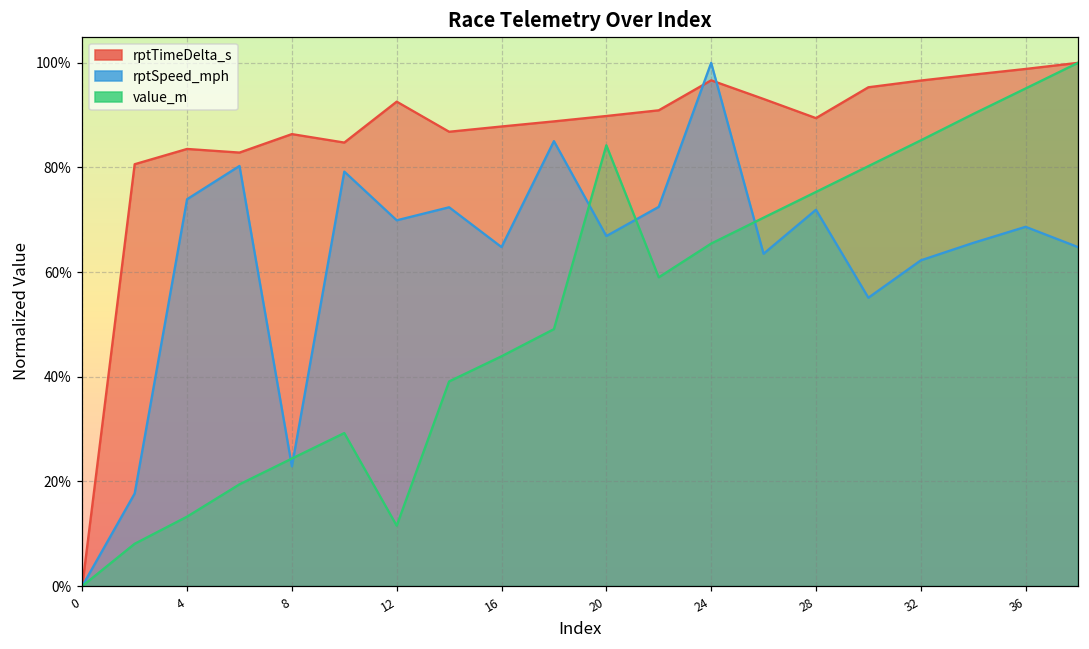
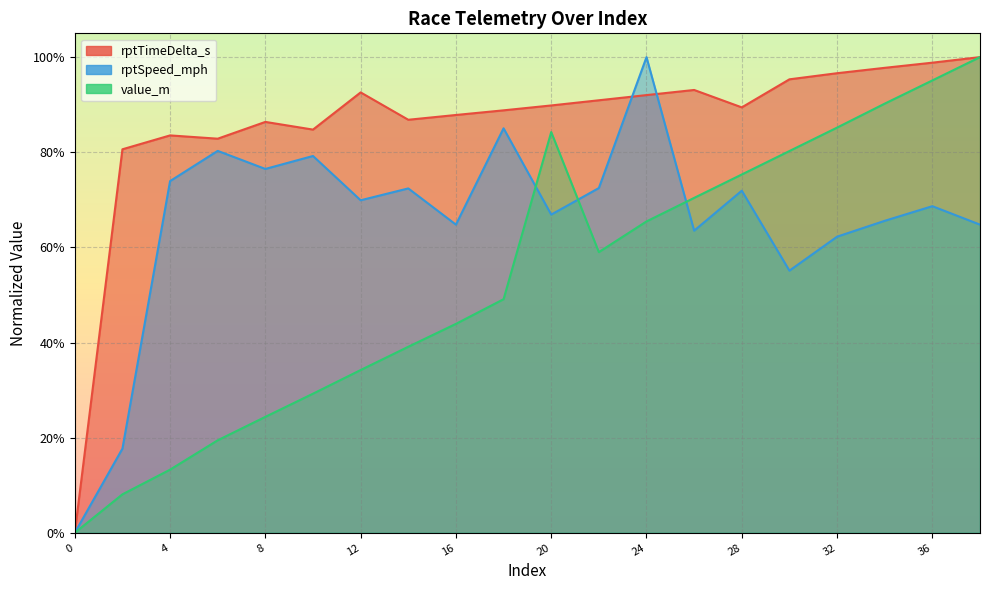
  {
    "rptTimeDelta_s": {
      "4": "84%",
      "8": "86%",
      "12": "93%",
      "16": "88%",
      "20": "90%",
-     "24": "97%",
+     "24": "92%",
      "28": "89%",
      "32": "97%",
      "36": "99%"
    },
    "rptSpeed_mph": {
      "4": "74%",
-     "8": "23%",
+     "8": "76%",
      "12": "70%",
      "16": "65%",
      "20": "67%",
      "24": "100%",
      "28": "72%",
      "32": "62%",
      "36": "69%"
    },
    "value_m": {
      "4": "13%",
      "8": "24%",
-     "12": "12%",
+     "12": "34%",
      "16": "44%",
      "20": "84%",
      "24": "65%",
      "28": "75%",
      "32": "85%",
      "36": "95%"
    }
  }
